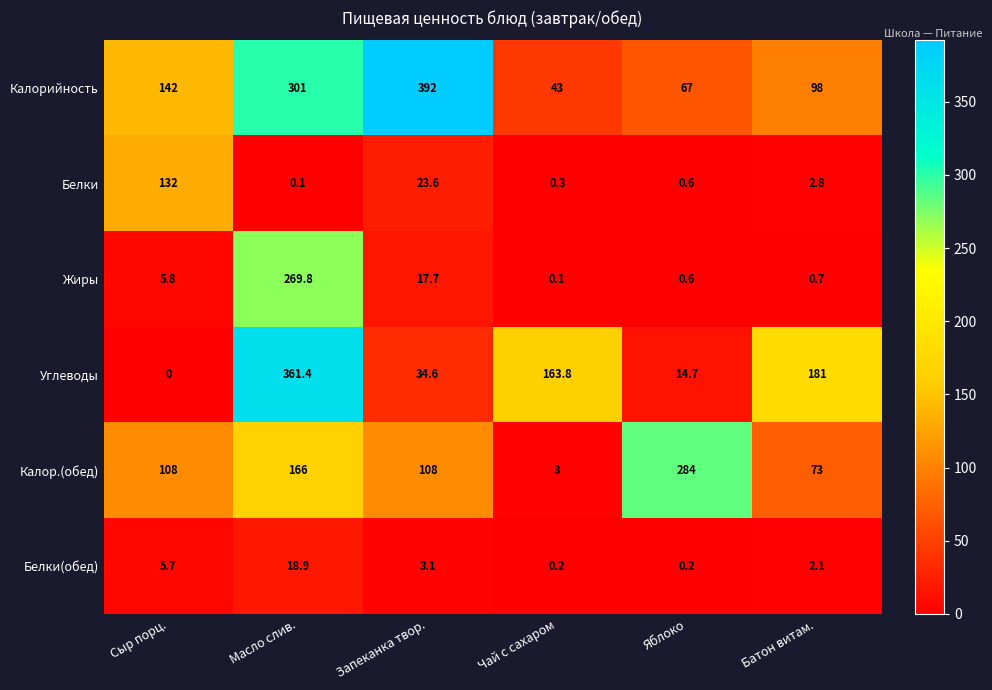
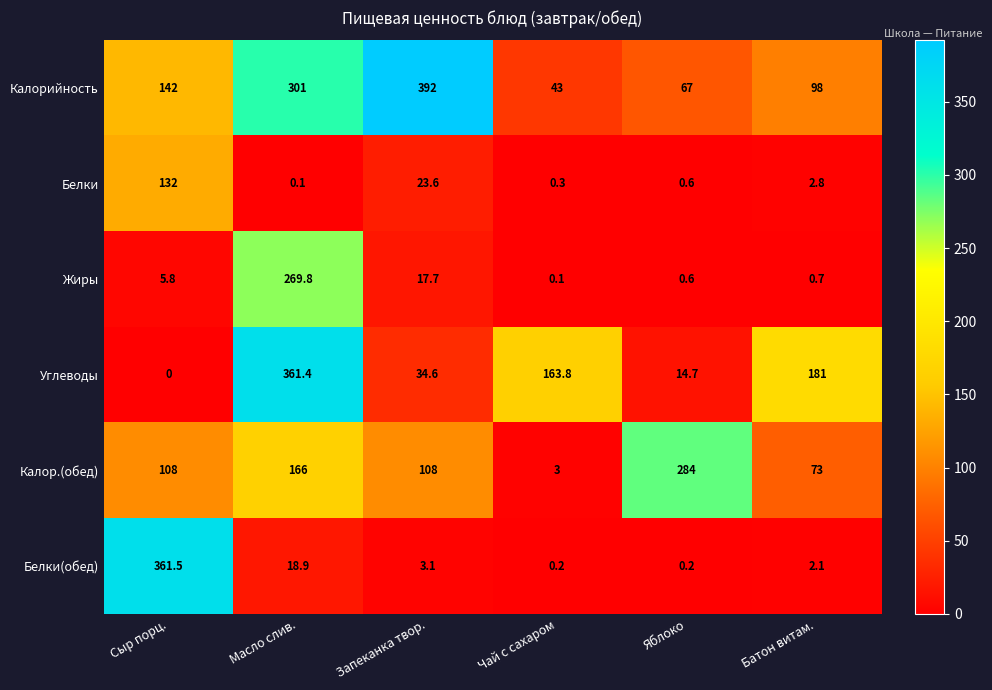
  {
    "Калорийность": {
      "Сыр порц.": 142,
      "Масло слив.": 301,
      "Запеканка твор.": 392,
      "Чай с сахаром": 43,
      "Яблоко": 67,
      "Батон витам.": 98
    },
    "Белки": {
      "Сыр порц.": 132,
      "Масло слив.": 0.1,
      "Запеканка твор.": 23.6,
      "Чай с сахаром": 0.3,
      "Яблоко": 0.6,
      "Батон витам.": 2.8
    },
    "Жиры": {
      "Сыр порц.": 5.8,
      "Масло слив.": 269.8,
      "Запеканка твор.": 17.7,
      "Чай с сахаром": 0.1,
      "Яблоко": 0.6,
      "Батон витам.": 0.7
    },
    "Углеводы": {
      "Сыр порц.": 0,
      "Масло слив.": 361.4,
      "Запеканка твор.": 34.6,
      "Чай с сахаром": 163.8,
      "Яблоко": 14.7,
      "Батон витам.": 181
    },
    "Калор.(обед)": {
      "Сыр порц.": 108,
      "Масло слив.": 166,
      "Запеканка твор.": 108,
      "Чай с сахаром": 3,
      "Яблоко": 284,
      "Батон витам.": 73
    },
    "Белки(обед)": {
-     "Сыр порц.": 5.7,
+     "Сыр порц.": 361.5,
      "Масло слив.": 18.9,
      "Запеканка твор.": 3.1,
      "Чай с сахаром": 0.2,
      "Яблоко": 0.2,
      "Батон витам.": 2.1
    }
  }
